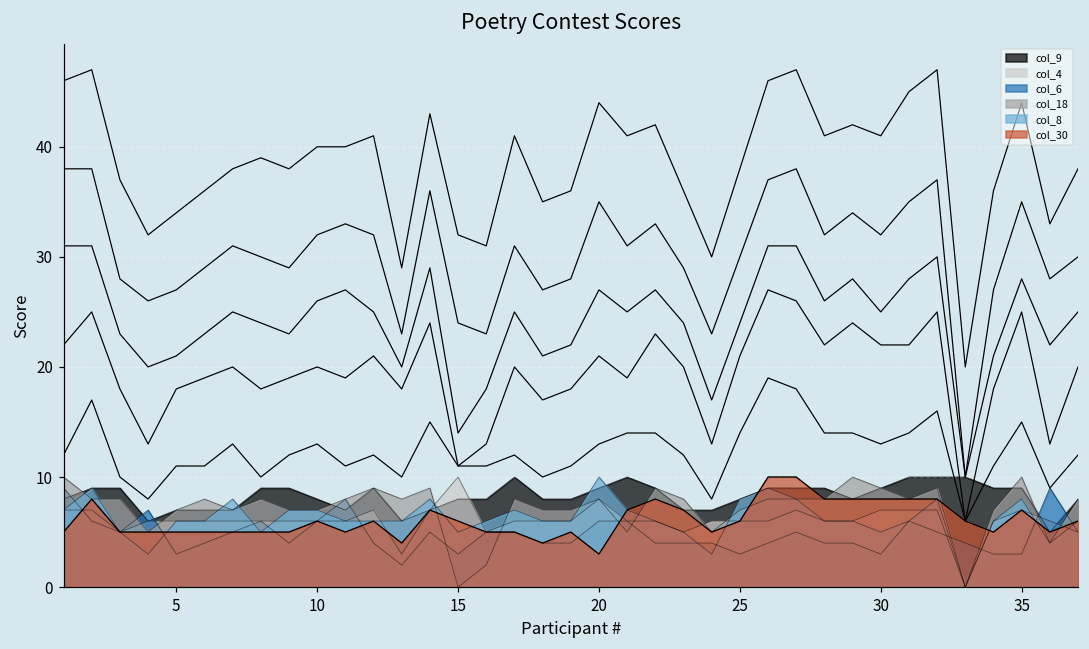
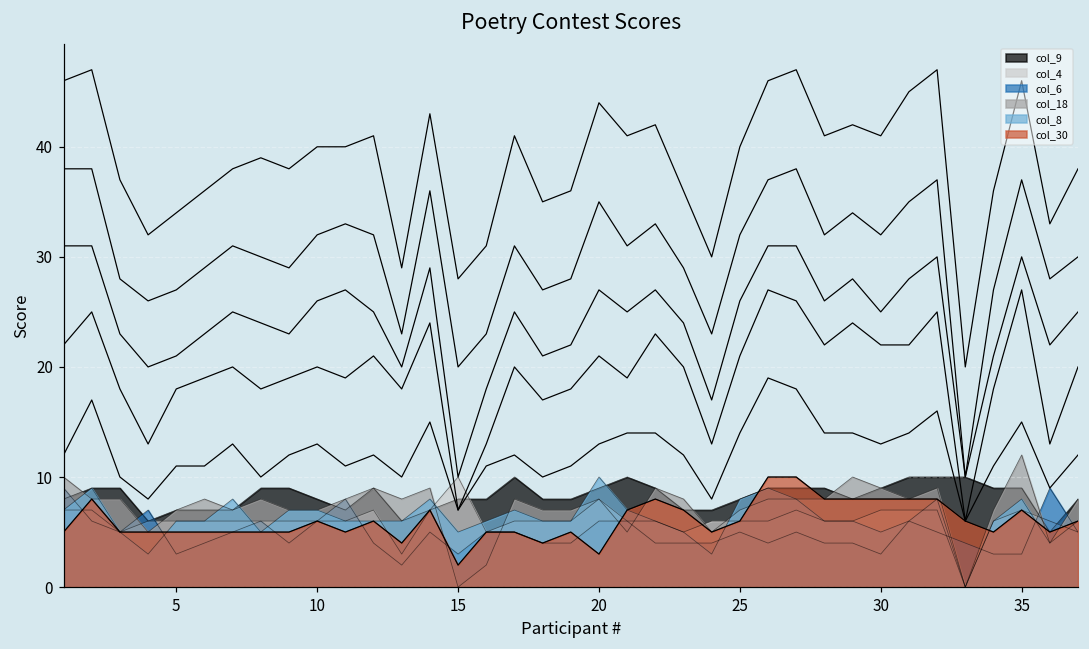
  {
    "col_4": {
      "30": 7
    },
    "col_6": {
      "5": 3,
      "15": 3,
      "20": 6,
-     "25": 3,
+     "25": 5,
      "30": 3,
      "35": 3
    },
    "col_18": {
      "15": 0,
      "25": 7,
-     "35": 10
+     "35": 12
    },
    "col_8": {
      "15": 5,
      "20": 10,
      "30": 5,
      "35": 8
    },
    "col_30": {
      "5": 5,
-     "15": 6,
+     "15": 2,
      "20": 3,
      "30": 8
    }
  }
